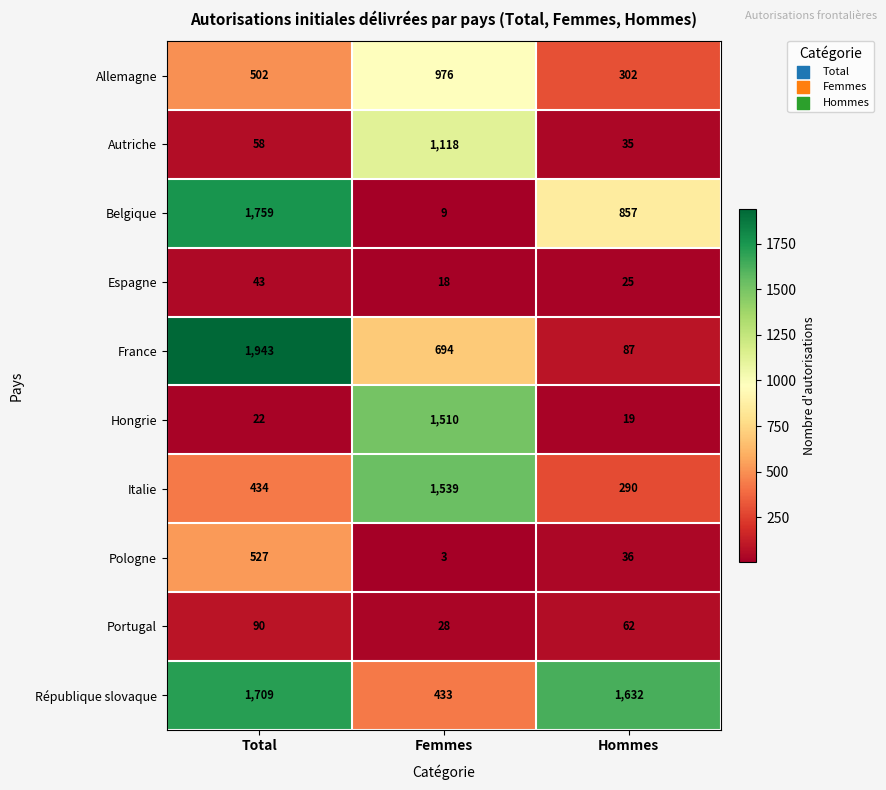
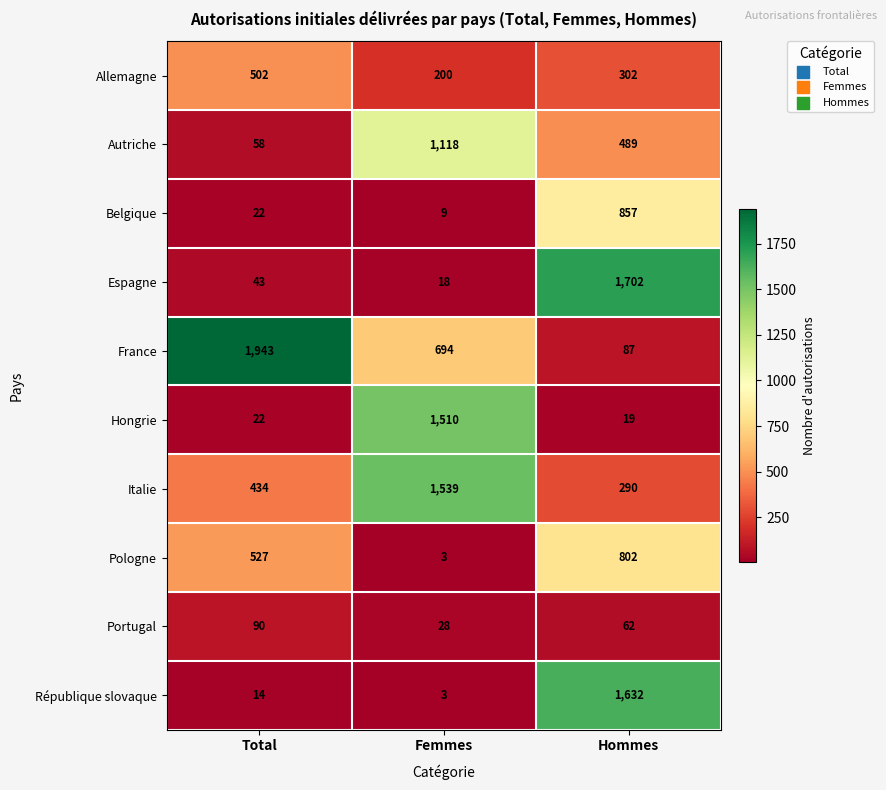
  {
    "Allemagne": {
      "Total": "502",
-     "Femmes": "976",
+     "Femmes": "200",
      "Hommes": "302"
    },
    "Autriche": {
      "Total": "58",
      "Femmes": "1,118",
-     "Hommes": "35"
+     "Hommes": "489"
    },
    "Belgique": {
-     "Total": "1,759",
+     "Total": "22",
      "Femmes": "9",
      "Hommes": "857"
    },
    "Espagne": {
      "Total": "43",
      "Femmes": "18",
-     "Hommes": "25"
+     "Hommes": "1,702"
    },
    "France": {
      "Total": "1,943",
      "Femmes": "694",
      "Hommes": "87"
    },
    "Hongrie": {
      "Total": "22",
      "Femmes": "1,510",
      "Hommes": "19"
    },
    "Italie": {
      "Total": "434",
      "Femmes": "1,539",
      "Hommes": "290"
    },
    "Pologne": {
      "Total": "527",
      "Femmes": "3",
-     "Hommes": "36"
+     "Hommes": "802"
    },
    "Portugal": {
      "Total": "90",
      "Femmes": "28",
      "Hommes": "62"
    },
    "République slovaque": {
-     "Total": "1,709",
-     "Femmes": "433",
+     "Total": "14",
+     "Femmes": "3",
      "Hommes": "1,632"
    }
  }
